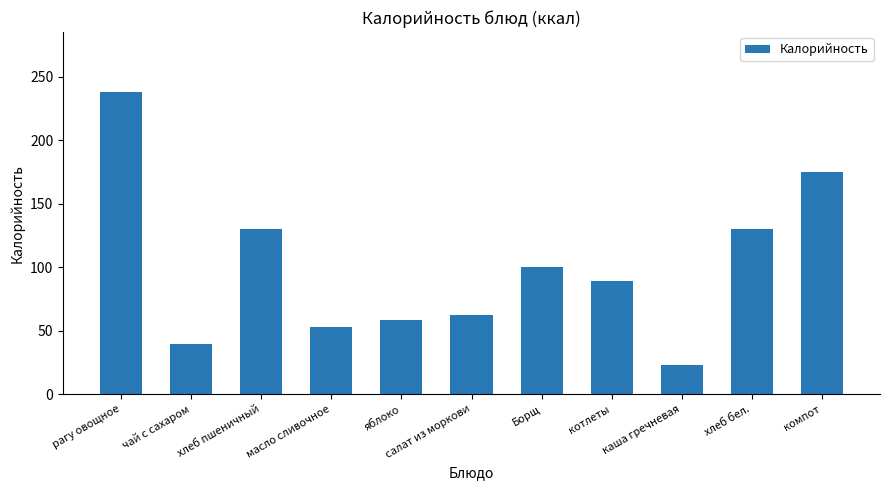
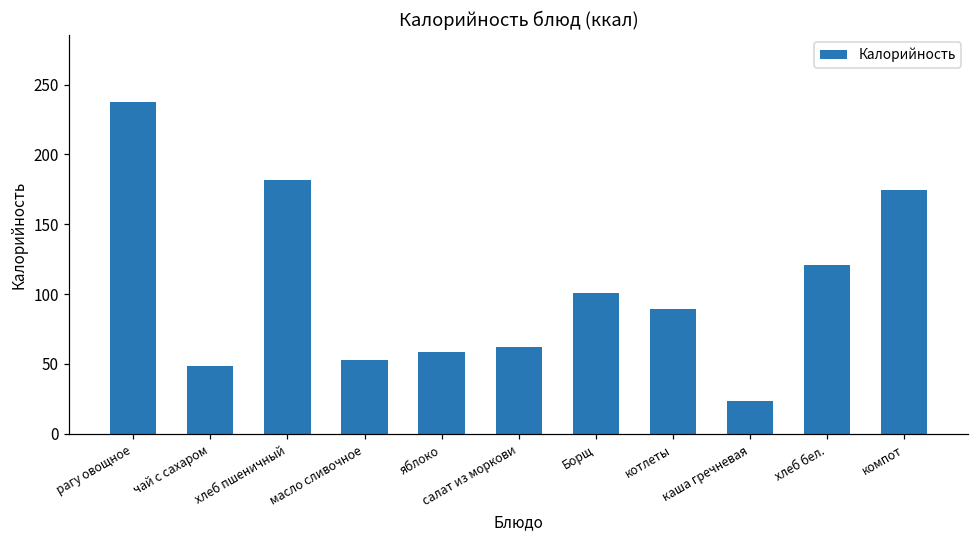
  {
    "рагу овощное": 238,
-   "чай с сахаром": 40,
-   "хлеб пшеничный": 130,
+   "чай с сахаром": 49,
+   "хлеб пшеничный": 181,
    "масло сливочное": 53,
    "яблоко": 59,
    "салат из моркови": 62,
    "Борщ": 101,
    "котлеты": 90,
    "каша гречневая": 23,
-   "хлеб бел.": 130,
+   "хлеб бел.": 121,
    "компот": 175
  }
